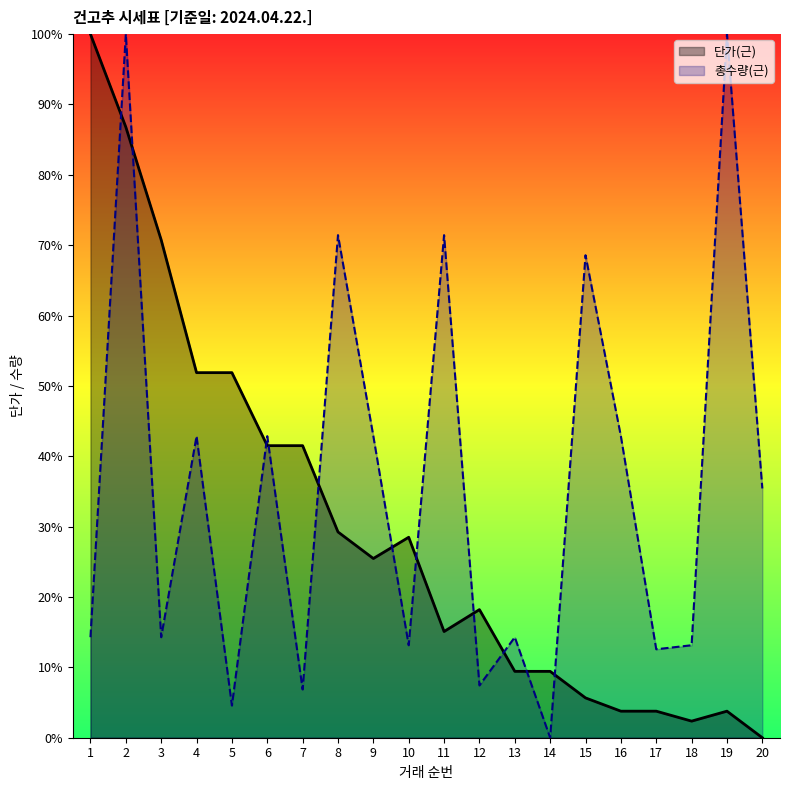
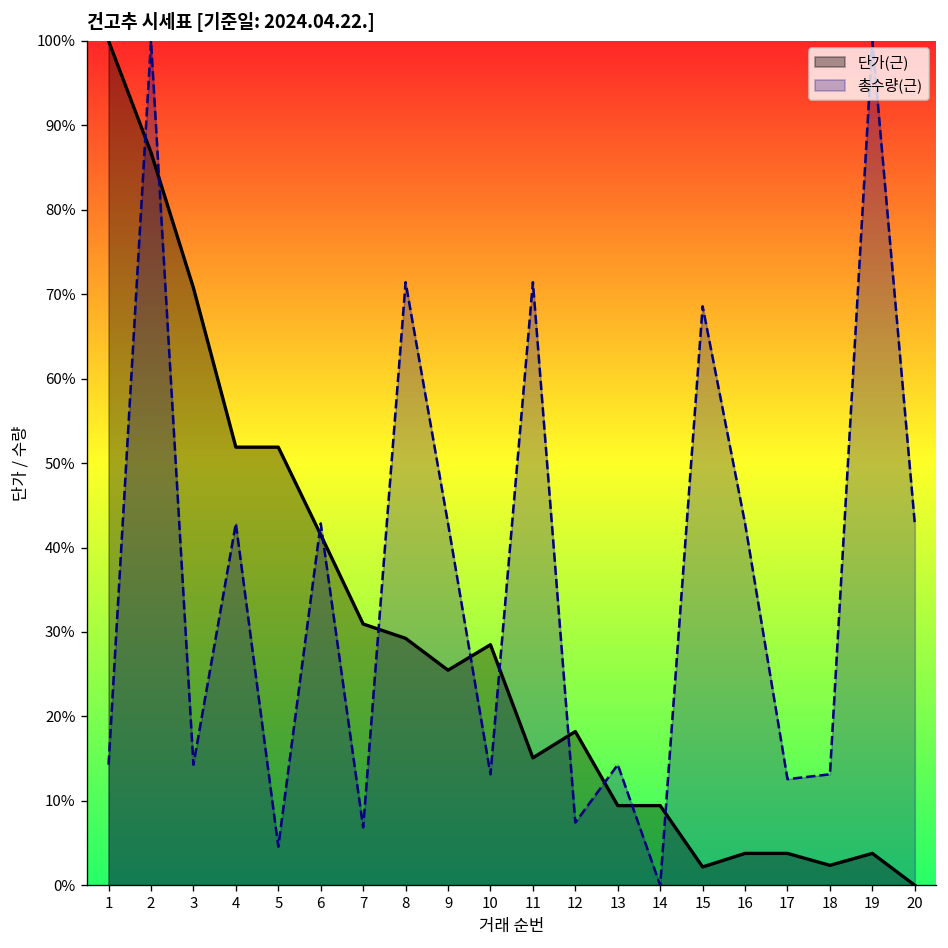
  {
    "단가(근)": {
      "1": "100%",
      "2": "87%",
      "3": "71%",
      "4": "52%",
      "5": "52%",
      "6": "42%",
-     "7": "42%",
+     "7": "31%",
      "8": "29%",
      "9": "25%",
      "10": "28%",
      "11": "15%",
      "12": "18%",
      "13": "9%",
      "14": "9%",
-     "15": "6%",
+     "15": "2%",
      "16": "4%",
      "17": "4%",
      "18": "2%",
      "19": "4%",
      "20": "0%"
    },
    "총수량(근)": {
      "1": "14%",
      "2": "100%",
      "3": "14%",
      "4": "43%",
      "5": "5%",
      "6": "43%",
      "7": "7%",
      "8": "71%",
      "9": "43%",
      "10": "13%",
      "11": "71%",
      "12": "7%",
      "13": "14%",
      "14": "0%",
      "15": "69%",
      "16": "43%",
      "17": "13%",
      "18": "13%",
      "19": "100%",
-     "20": "35%"
+     "20": "43%"
    }
  }
